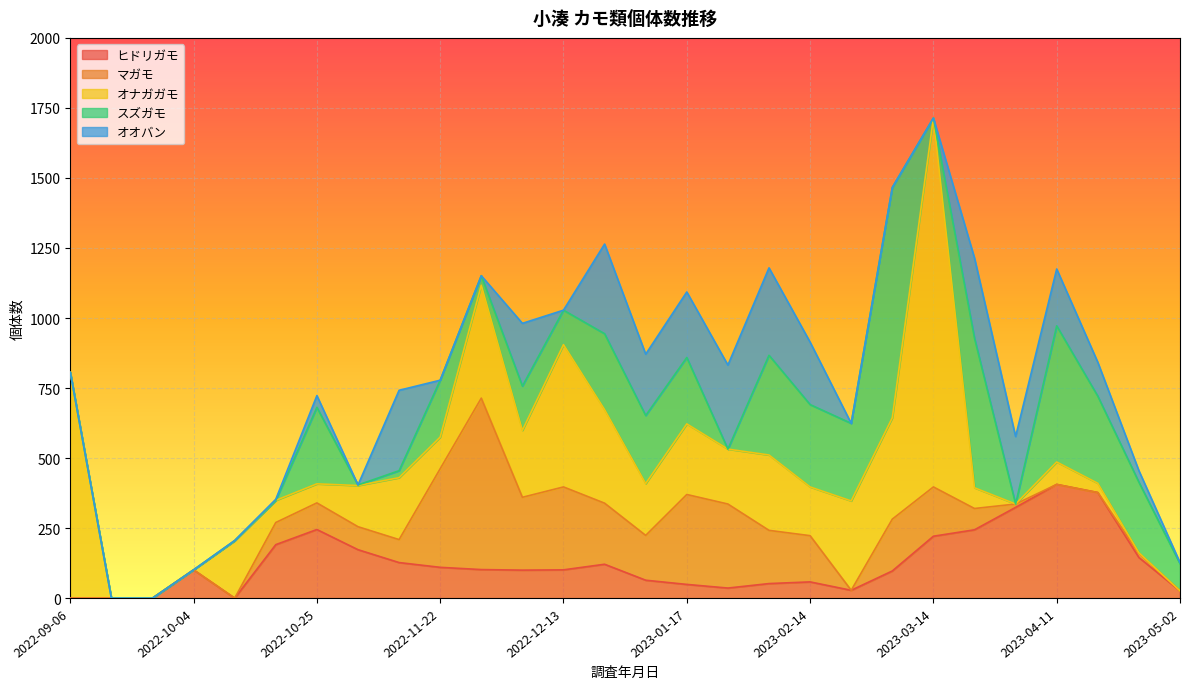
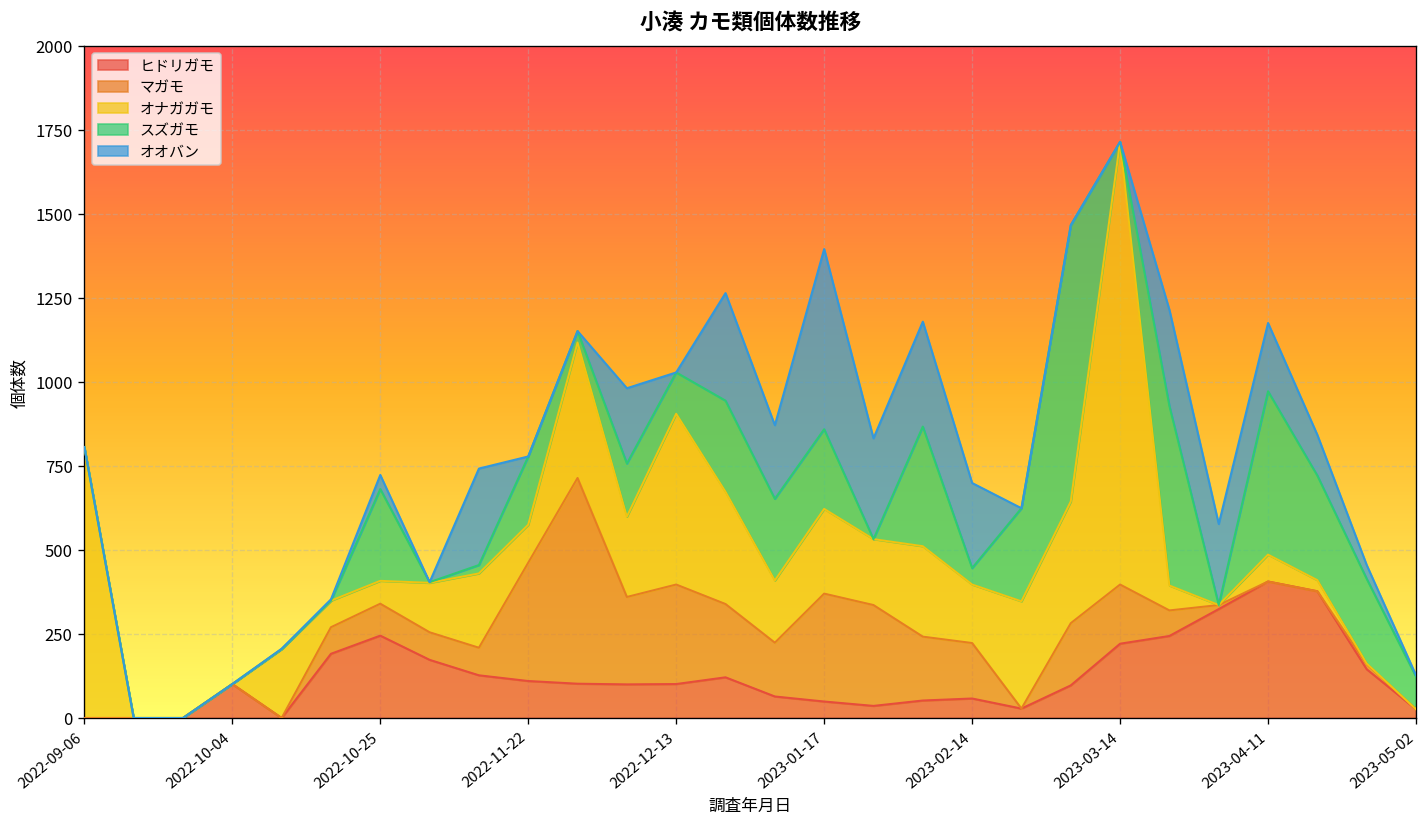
  {
    "オナガガモ": {
      "2022-10-25": 70,
      "2022-11-22": 110,
      "2022-12-13": 510,
      "2023-01-17": 250,
      "2023-02-14": 170,
      "2023-04-11": 80
    },
    "スズガモ": {
      "2022-10-25": 270,
      "2023-01-17": 240,
-     "2023-02-14": 290,
+     "2023-02-14": 50,
      "2023-04-11": 490
    },
    "オオバン": {
      "2022-10-25": 40,
-     "2023-01-17": 230,
-     "2023-02-14": 220,
+     "2023-01-17": 540,
+     "2023-02-14": 250,
      "2023-04-11": 200
    }
  }
